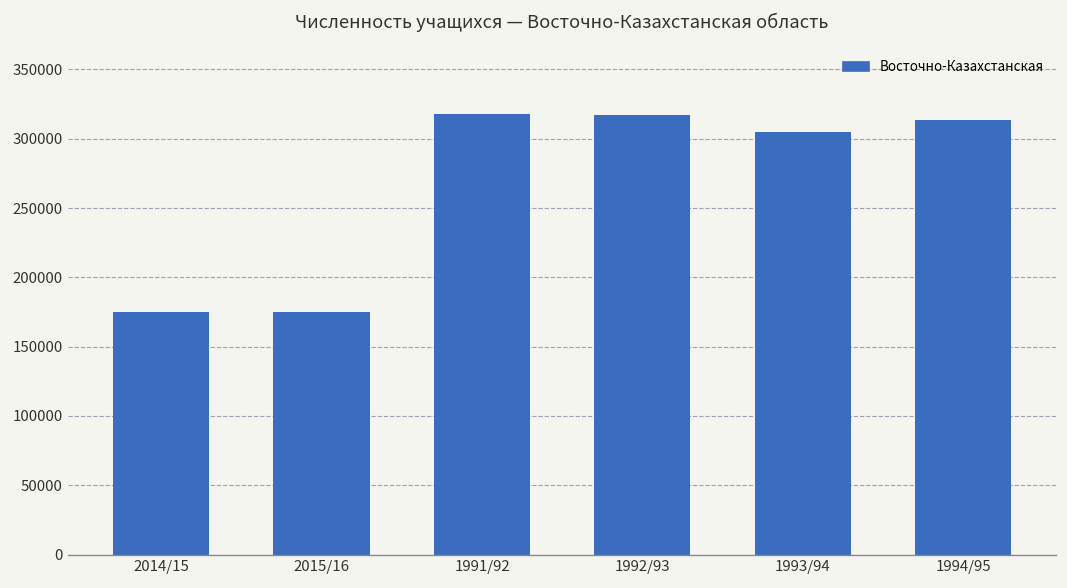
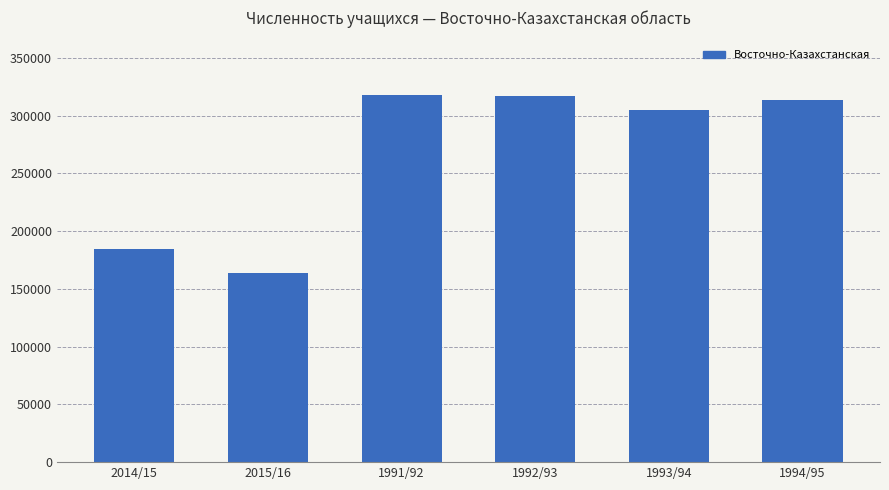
  {
-   "2014/15": 175000,
-   "2015/16": 175000,
+   "2014/15": 184000,
+   "2015/16": 164000,
    "1991/92": 317000,
    "1992/93": 317000,
    "1993/94": 305000,
    "1994/95": 314000
  }
